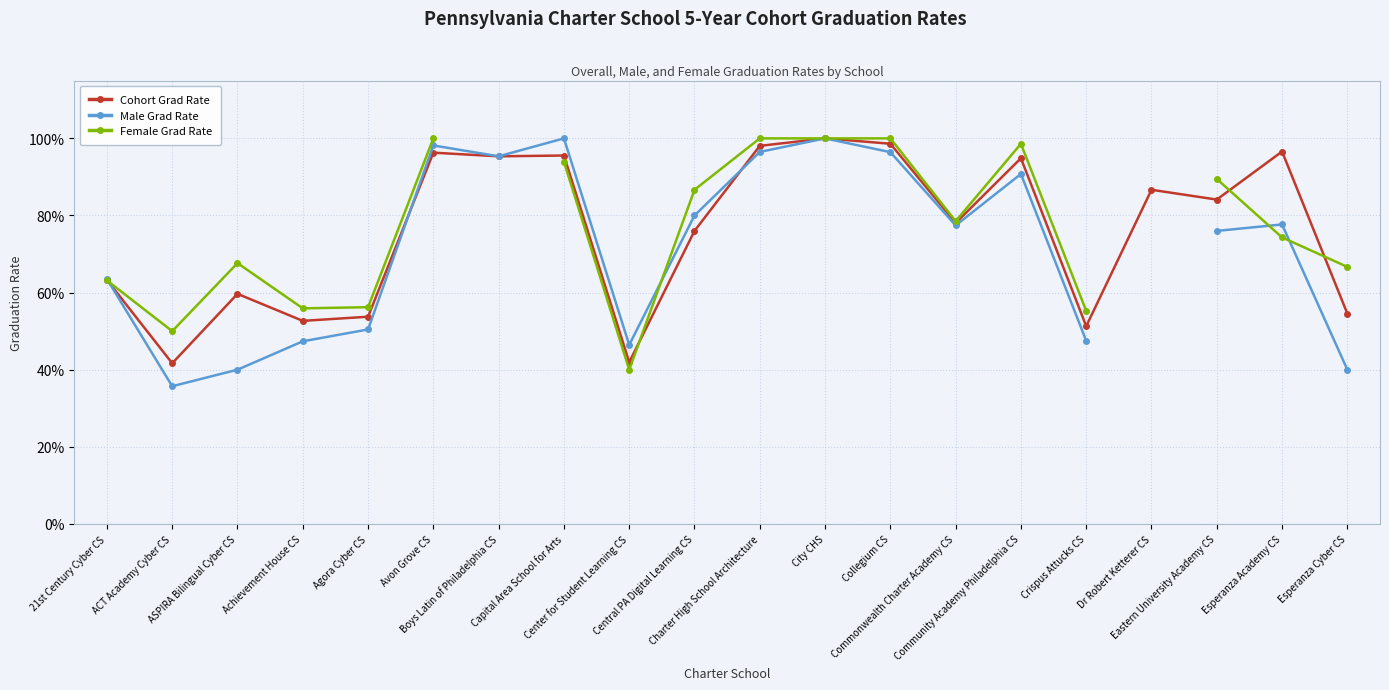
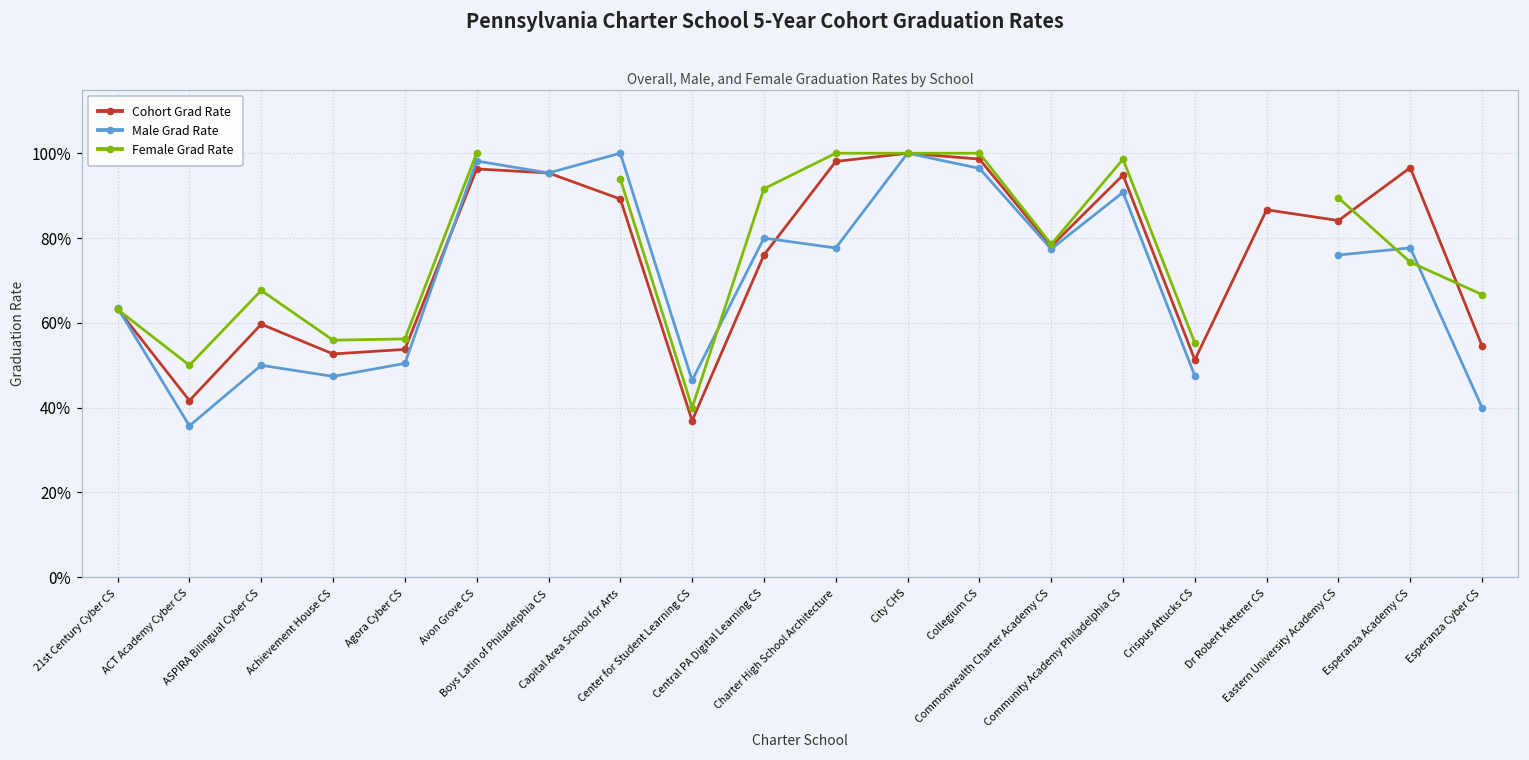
  {
    "Cohort Grad Rate": {
      "ACT Academy Cyber CS": "42%",
      "ASPIRA Bilingual Cyber CS": "60%",
      "Achievement House CS": "53%",
      "Agora Cyber CS": "54%",
      "Avon Grove CS": "96%",
-     "Capital Area School for Arts": "96%",
-     "Center for Student Learning CS": "42%",
+     "Capital Area School for Arts": "89%",
+     "Center for Student Learning CS": "37%",
      "Central PA Digital Learning CS": "76%",
      "Charter High School Architecture": "98%",
      "Collegium CS": "99%",
      "Community Academy Philadelphia CS": "95%",
      "Crispus Attucks CS": "51%",
      "Dr Robert Ketterer CS": "87%",
      "Eastern University Academy CS": "84%",
      "Esperanza Academy CS": "97%",
      "Esperanza Cyber CS": "55%"
    },
    "Male Grad Rate": {
      "ACT Academy Cyber CS": "36%",
-     "ASPIRA Bilingual Cyber CS": "40%",
+     "ASPIRA Bilingual Cyber CS": "50%",
      "Achievement House CS": "47%",
      "Agora Cyber CS": "50%",
      "Avon Grove CS": "98%",
      "Capital Area School for Arts": "100%",
      "Center for Student Learning CS": "46%",
      "Central PA Digital Learning CS": "80%",
-     "Charter High School Architecture": "96%",
+     "Charter High School Architecture": "78%",
      "Collegium CS": "96%",
      "Community Academy Philadelphia CS": "91%",
      "Crispus Attucks CS": "48%",
      "Eastern University Academy CS": "76%",
      "Esperanza Academy CS": "78%",
      "Esperanza Cyber CS": "40%"
    },
    "Female Grad Rate": {
      "ACT Academy Cyber CS": "50%",
      "ASPIRA Bilingual Cyber CS": "68%",
      "Achievement House CS": "56%",
      "Agora Cyber CS": "56%",
      "Avon Grove CS": "100%",
      "Capital Area School for Arts": "94%",
      "Center for Student Learning CS": "40%",
-     "Central PA Digital Learning CS": "87%",
+     "Central PA Digital Learning CS": "92%",
      "Charter High School Architecture": "100%",
      "Collegium CS": "100%",
      "Community Academy Philadelphia CS": "99%",
      "Crispus Attucks CS": "55%",
      "Eastern University Academy CS": "89%",
      "Esperanza Academy CS": "74%",
      "Esperanza Cyber CS": "67%"
    }
  }
